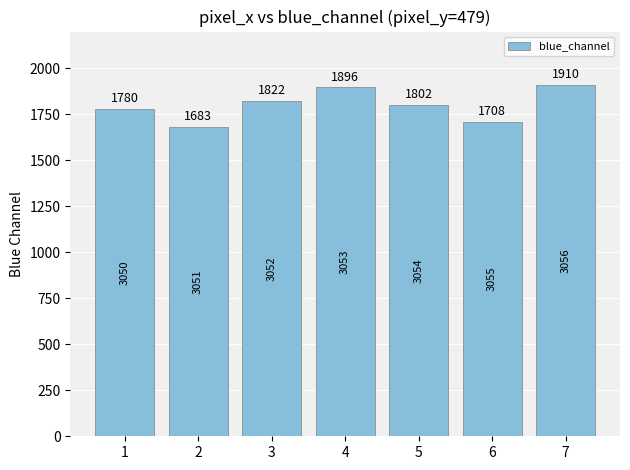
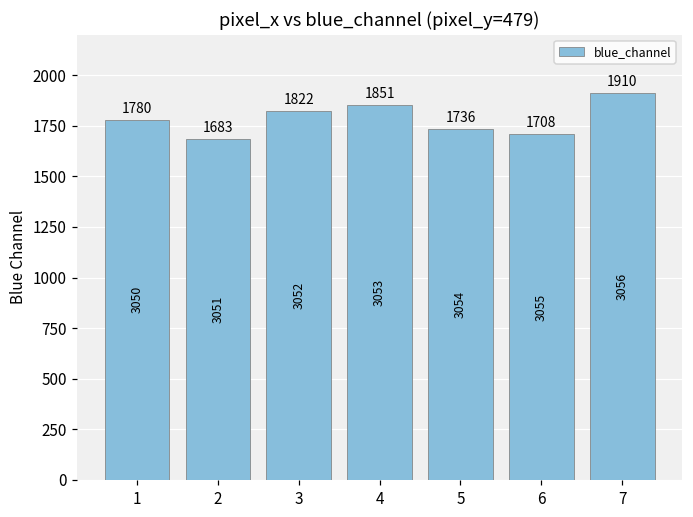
  {
    "1": 1780,
    "2": 1683,
    "3": 1822,
-   "4": 1896,
-   "5": 1802,
+   "4": 1851,
+   "5": 1736,
    "6": 1708,
    "7": 1910
  }
